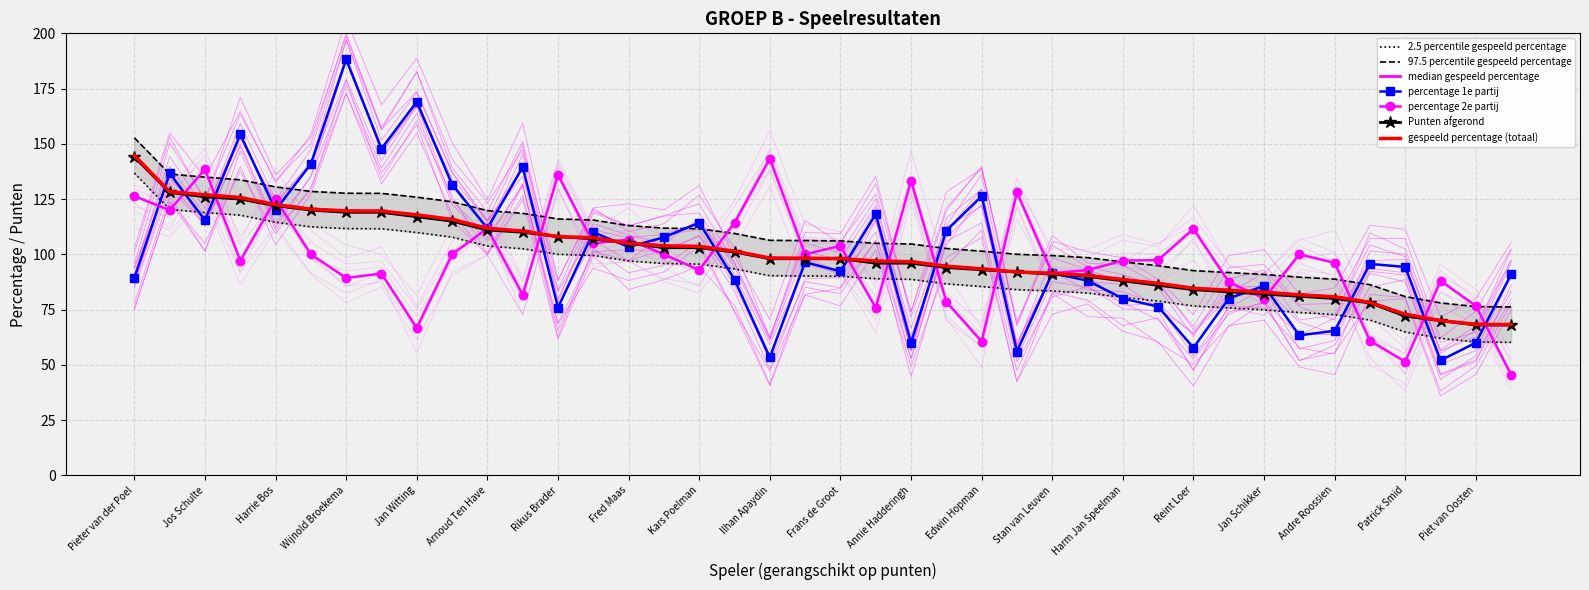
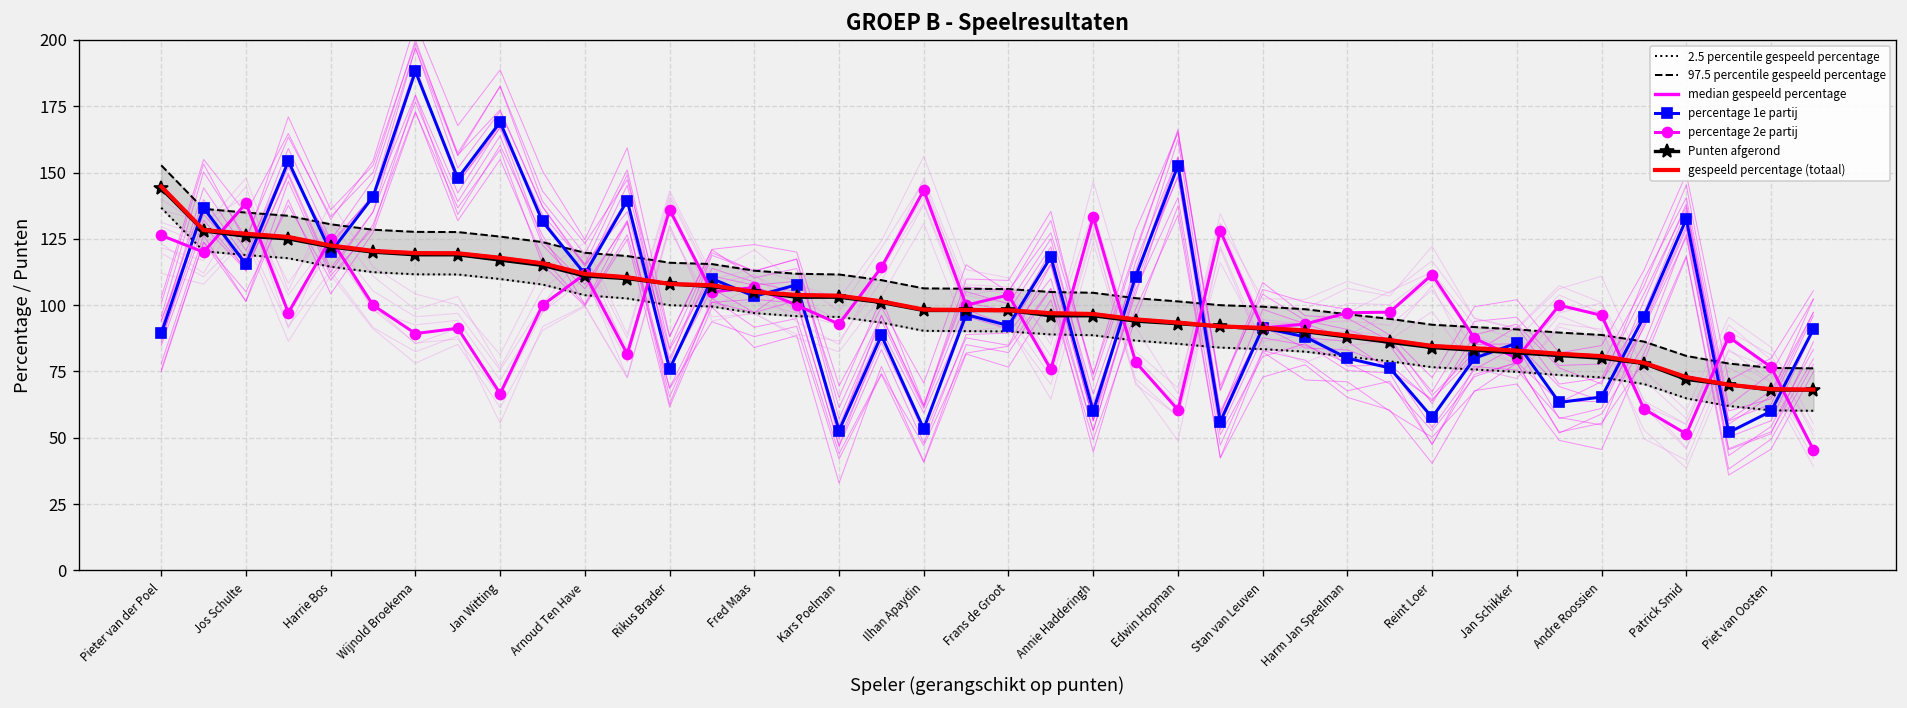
  {
    "percentage 1e partij": {
      "Pieter van der Poel": 89,
      "Jos Schulte": 115,
-     "Kars Poelman": 114,
+     "Kars Poelman": 53,
      "Annie Hadderingh": 60,
-     "Edwin Hopman": 126,
+     "Edwin Hopman": 153,
      "Reint Loer": 58,
      "Andre Roossien": 65,
-     "Patrick Smid": 94
+     "Patrick Smid": 132
    }
  }
